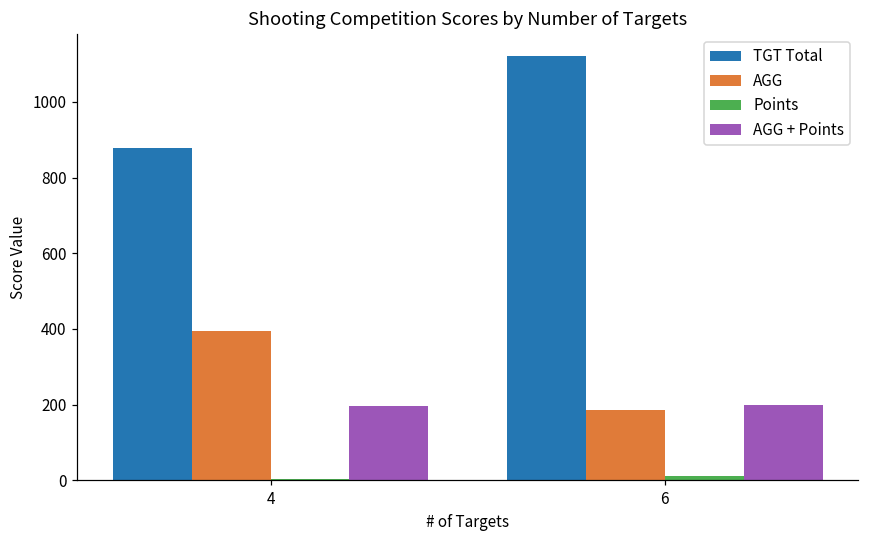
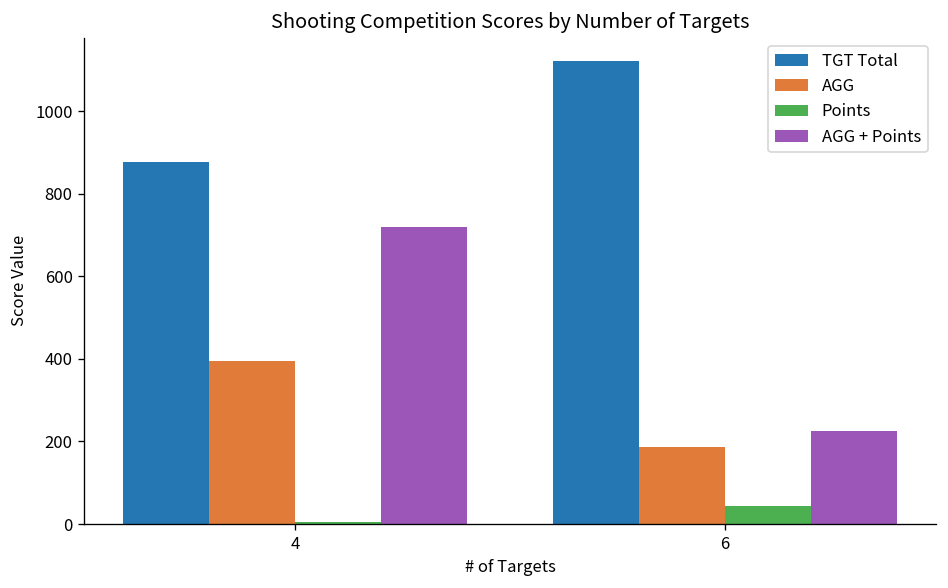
  {
    "TGT Total": {
      "4": 880,
      "6": 1120
    },
    "AGG": {
      "4": 400,
      "6": 190
    },
    "Points": {
-     "6": 10
+     "6": 40
    },
    "AGG + Points": {
-     "4": 200,
-     "6": 200
+     "4": 720,
+     "6": 230
    }
  }
